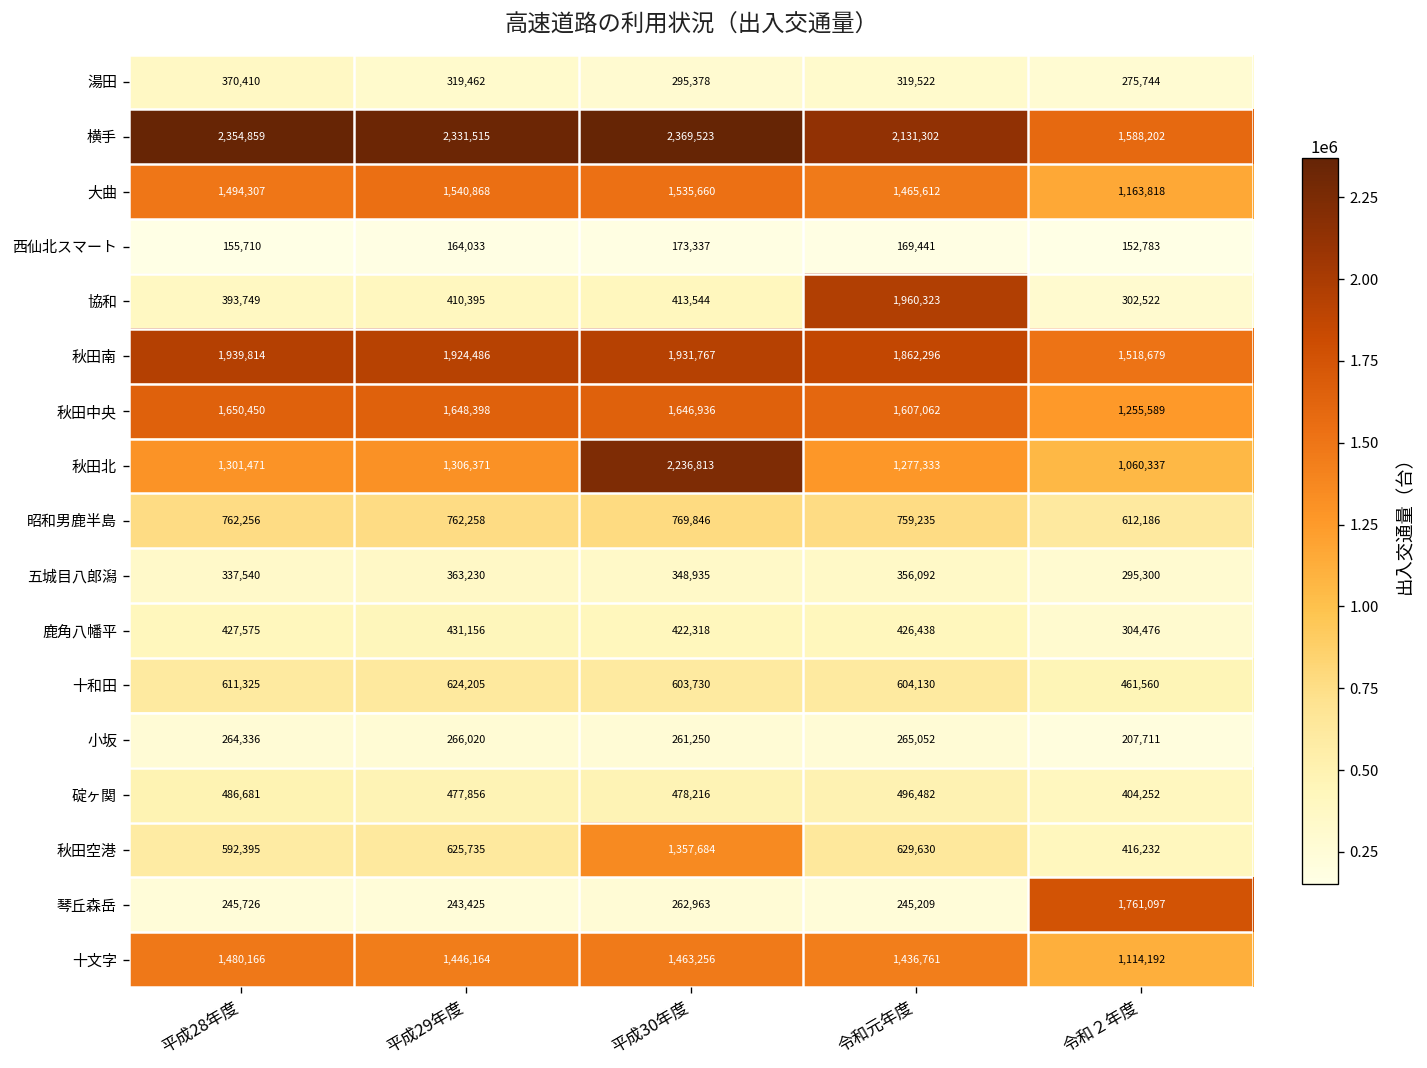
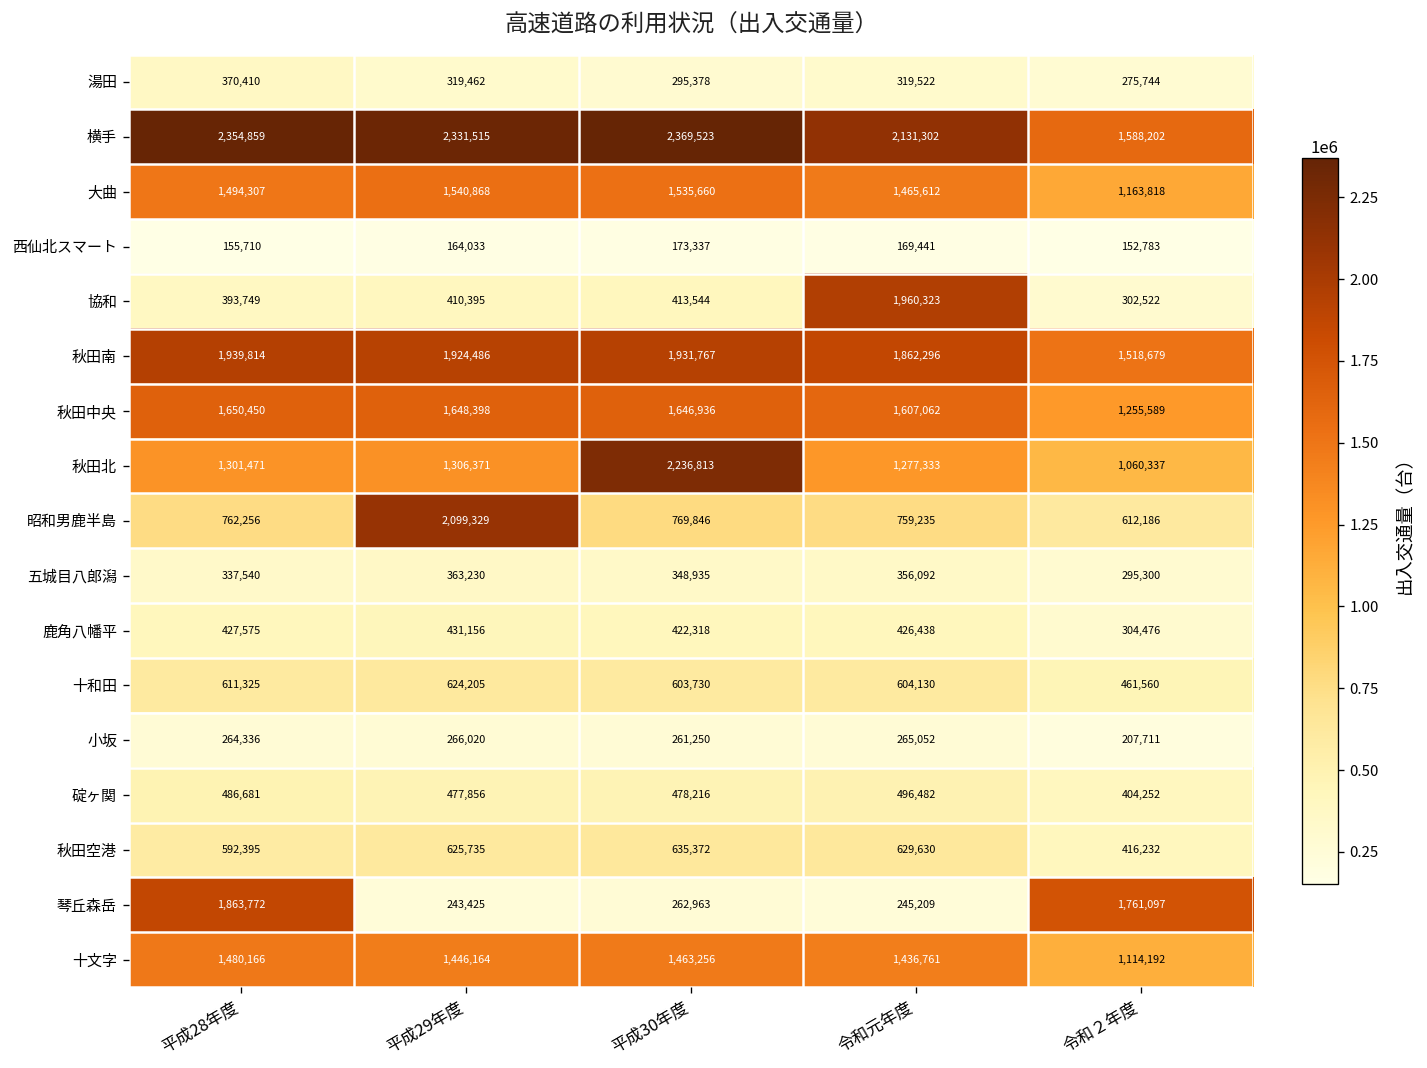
  {
    "湯田": {
      "平成28年度": "370,410",
      "平成29年度": "319,462",
      "平成30年度": "295,378",
      "令和元年度": "319,522",
      "令和２年度": "275,744"
    },
    "横手": {
      "平成28年度": "2,354,859",
      "平成29年度": "2,331,515",
      "平成30年度": "2,369,523",
      "令和元年度": "2,131,302",
      "令和２年度": "1,588,202"
    },
    "大曲": {
      "平成28年度": "1,494,307",
      "平成29年度": "1,540,868",
      "平成30年度": "1,535,660",
      "令和元年度": "1,465,612",
      "令和２年度": "1,163,818"
    },
    "西仙北スマート": {
      "平成28年度": "155,710",
      "平成29年度": "164,033",
      "平成30年度": "173,337",
      "令和元年度": "169,441",
      "令和２年度": "152,783"
    },
    "協和": {
      "平成28年度": "393,749",
      "平成29年度": "410,395",
      "平成30年度": "413,544",
      "令和元年度": "1,960,323",
      "令和２年度": "302,522"
    },
    "秋田南": {
      "平成28年度": "1,939,814",
      "平成29年度": "1,924,486",
      "平成30年度": "1,931,767",
      "令和元年度": "1,862,296",
      "令和２年度": "1,518,679"
    },
    "秋田中央": {
      "平成28年度": "1,650,450",
      "平成29年度": "1,648,398",
      "平成30年度": "1,646,936",
      "令和元年度": "1,607,062",
      "令和２年度": "1,255,589"
    },
    "秋田北": {
      "平成28年度": "1,301,471",
      "平成29年度": "1,306,371",
      "平成30年度": "2,236,813",
      "令和元年度": "1,277,333",
      "令和２年度": "1,060,337"
    },
    "昭和男鹿半島": {
      "平成28年度": "762,256",
-     "平成29年度": "762,258",
+     "平成29年度": "2,099,329",
      "平成30年度": "769,846",
      "令和元年度": "759,235",
      "令和２年度": "612,186"
    },
    "五城目八郎潟": {
      "平成28年度": "337,540",
      "平成29年度": "363,230",
      "平成30年度": "348,935",
      "令和元年度": "356,092",
      "令和２年度": "295,300"
    },
    "鹿角八幡平": {
      "平成28年度": "427,575",
      "平成29年度": "431,156",
      "平成30年度": "422,318",
      "令和元年度": "426,438",
      "令和２年度": "304,476"
    },
    "十和田": {
      "平成28年度": "611,325",
      "平成29年度": "624,205",
      "平成30年度": "603,730",
      "令和元年度": "604,130",
      "令和２年度": "461,560"
    },
    "小坂": {
      "平成28年度": "264,336",
      "平成29年度": "266,020",
      "平成30年度": "261,250",
      "令和元年度": "265,052",
      "令和２年度": "207,711"
    },
    "碇ヶ関": {
      "平成28年度": "486,681",
      "平成29年度": "477,856",
      "平成30年度": "478,216",
      "令和元年度": "496,482",
      "令和２年度": "404,252"
    },
    "秋田空港": {
      "平成28年度": "592,395",
      "平成29年度": "625,735",
-     "平成30年度": "1,357,684",
+     "平成30年度": "635,372",
      "令和元年度": "629,630",
      "令和２年度": "416,232"
    },
    "琴丘森岳": {
-     "平成28年度": "245,726",
+     "平成28年度": "1,863,772",
      "平成29年度": "243,425",
      "平成30年度": "262,963",
      "令和元年度": "245,209",
      "令和２年度": "1,761,097"
    },
    "十文字": {
      "平成28年度": "1,480,166",
      "平成29年度": "1,446,164",
      "平成30年度": "1,463,256",
      "令和元年度": "1,436,761",
      "令和２年度": "1,114,192"
    }
  }
